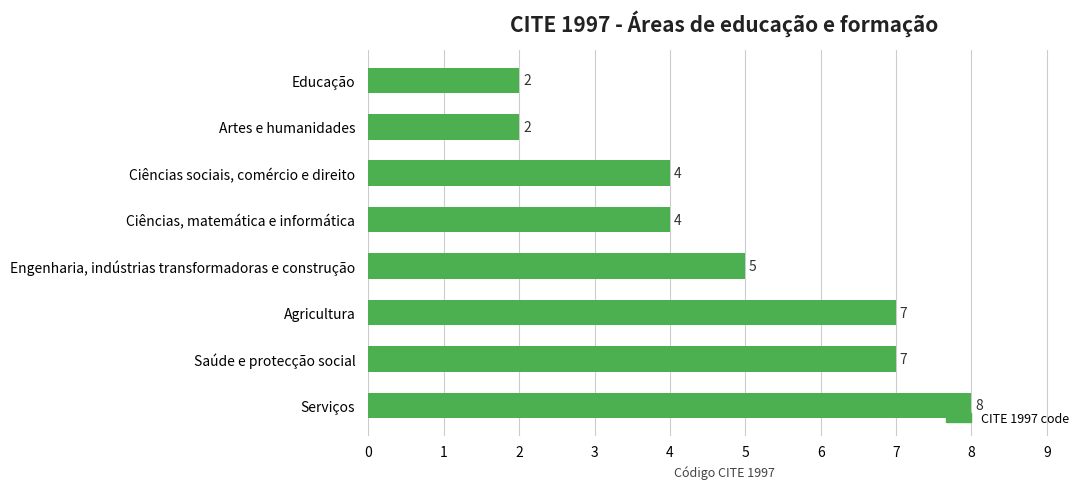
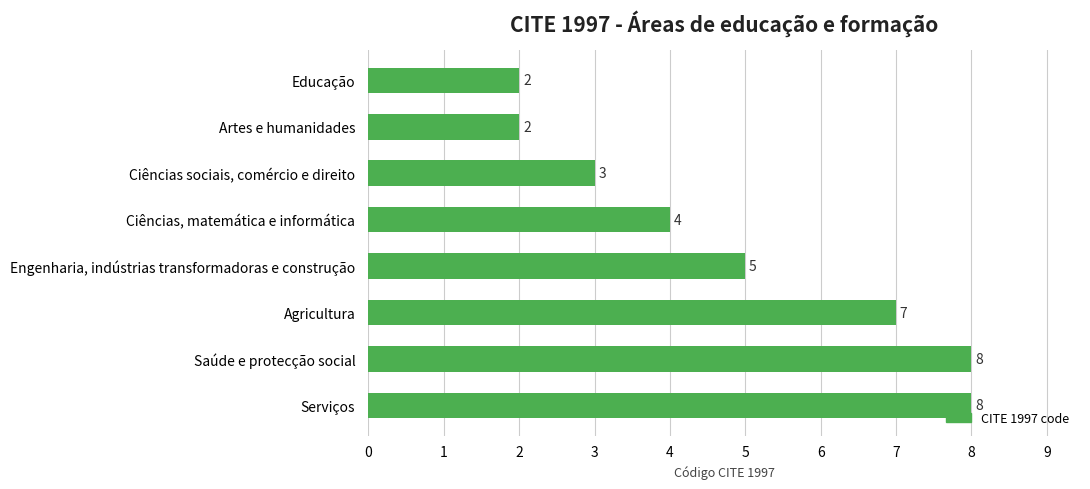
  {
    "Educação": 2,
    "Artes e humanidades": 2,
-   "Ciências sociais, comércio e direito": 4,
+   "Ciências sociais, comércio e direito": 3,
    "Ciências, matemática e informática": 4,
    "Engenharia, indústrias transformadoras e construção": 5,
    "Agricultura": 7,
-   "Saúde e protecção social": 7,
+   "Saúde e protecção social": 8,
    "Serviços": 8
  }
